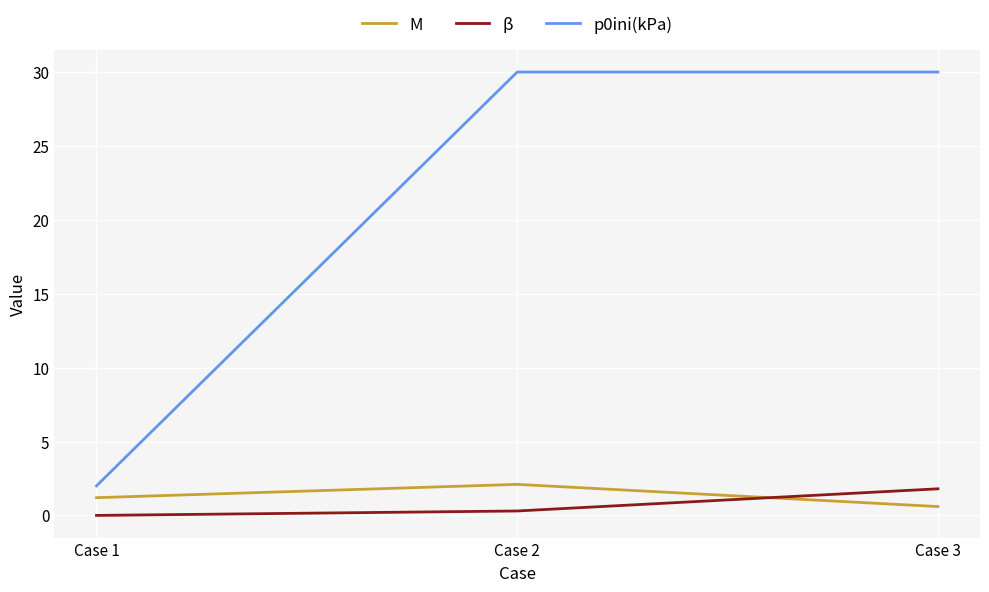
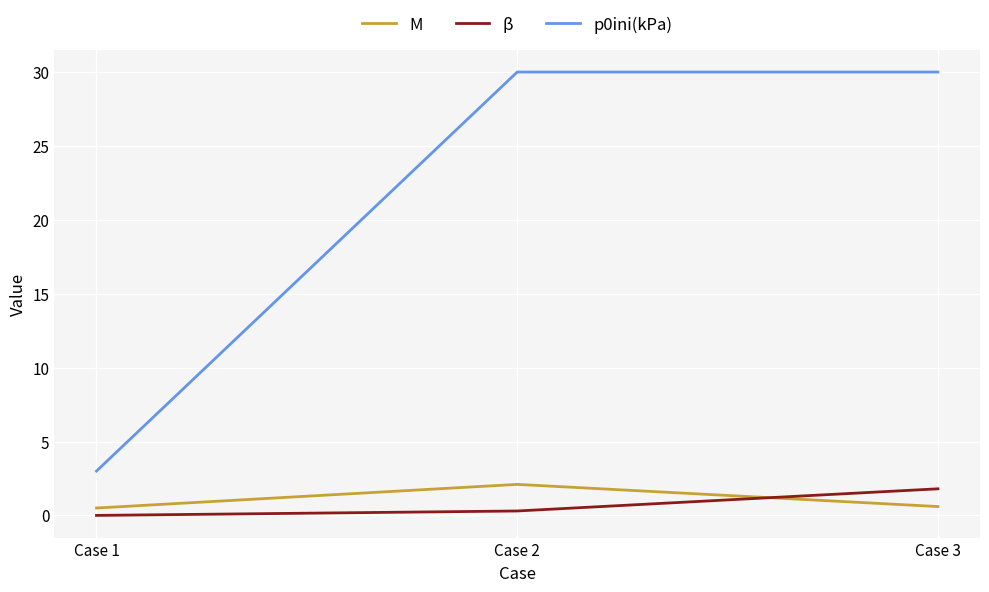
  {
    "M": {
-     "Case 1": 1.2,
+     "Case 1": 0.5,
      "Case 2": 2.1,
      "Case 3": 0.6
    },
    "β": {
      "Case 1": 0.0,
      "Case 2": 0.3,
      "Case 3": 1.8
    },
    "p0ini(kPa)": {
-     "Case 1": 2,
+     "Case 1": 3,
      "Case 2": 30,
      "Case 3": 30
    }
  }
